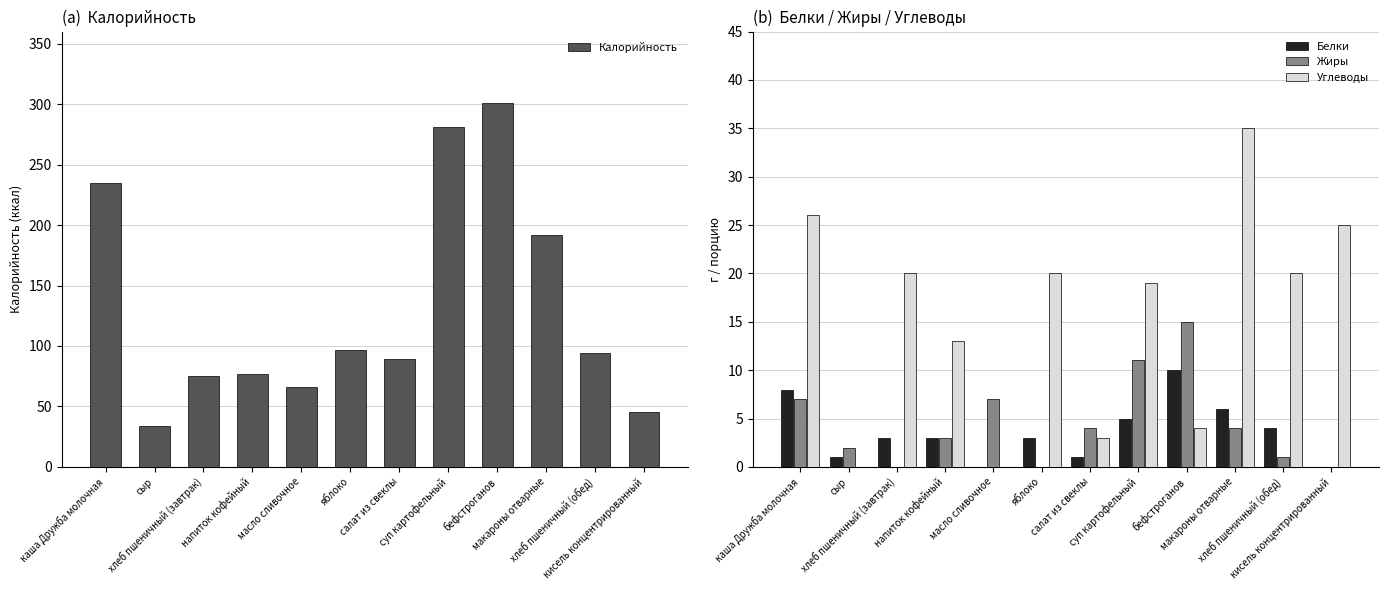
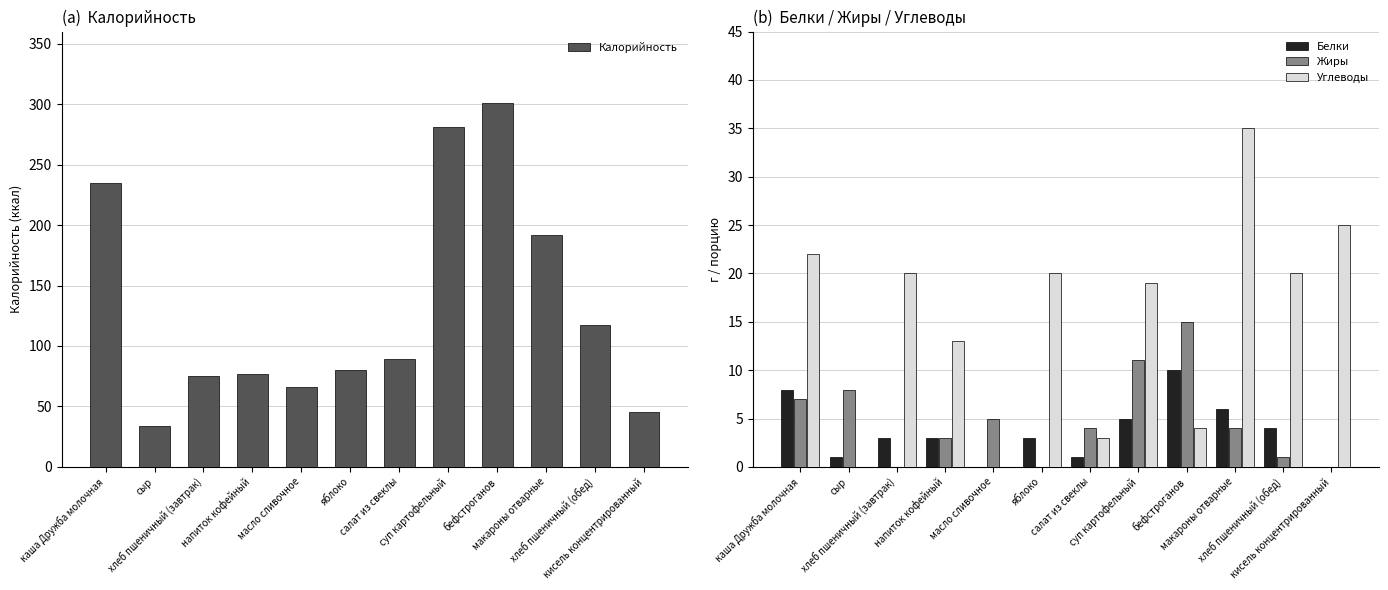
  {
    "(a) Калорийность": {
      "каша Дружба молочная": 235,
      "сыр": 34,
      "хлеб пшеничный (завтрак)": 75,
      "напиток кофейный": 77,
      "масло сливочное": 66,
-     "яблоко": 97,
+     "яблоко": 80,
      "салат из свеклы": 89,
      "суп картофельный": 281,
      "бефстроганов": 301,
      "макароны отварные": 192,
-     "хлеб пшеничный (обед)": 94,
+     "хлеб пшеничный (обед)": 117,
      "кисель концентрированный": 45
    },
    "(b) Белки / Жиры / Углеводы": {
      "Белки": {
        "каша Дружба молочная": 8,
        "сыр": 1,
        "хлеб пшеничный (завтрак)": 3,
        "напиток кофейный": 3,
        "масло сливочное": 0,
        "яблоко": 3,
        "салат из свеклы": 1,
        "суп картофельный": 5,
        "бефстроганов": 10,
        "макароны отварные": 6,
        "хлеб пшеничный (обед)": 4,
        "кисель концентрированный": 0
      },
      "Жиры": {
        "каша Дружба молочная": 7,
-       "сыр": 2,
+       "сыр": 8,
        "хлеб пшеничный (завтрак)": 0,
        "напиток кофейный": 3,
-       "масло сливочное": 7,
+       "масло сливочное": 5,
        "яблоко": 0,
        "салат из свеклы": 4,
        "суп картофельный": 11,
        "бефстроганов": 15,
        "макароны отварные": 4,
        "хлеб пшеничный (обед)": 1,
        "кисель концентрированный": 0
      },
      "Углеводы": {
-       "каша Дружба молочная": 26,
+       "каша Дружба молочная": 22,
        "сыр": 0,
        "хлеб пшеничный (завтрак)": 20,
        "напиток кофейный": 13,
        "масло сливочное": 0,
        "яблоко": 20,
        "салат из свеклы": 3,
        "суп картофельный": 19,
        "бефстроганов": 4,
        "макароны отварные": 35,
        "хлеб пшеничный (обед)": 20,
        "кисель концентрированный": 25
      }
    }
  }
